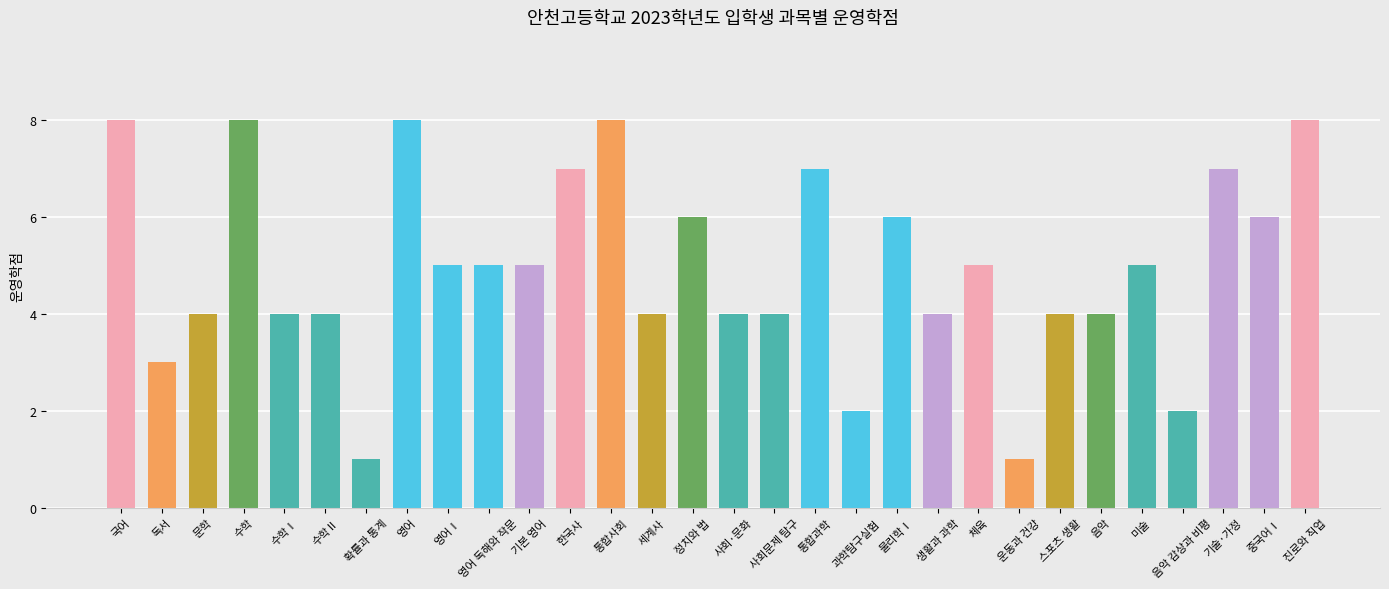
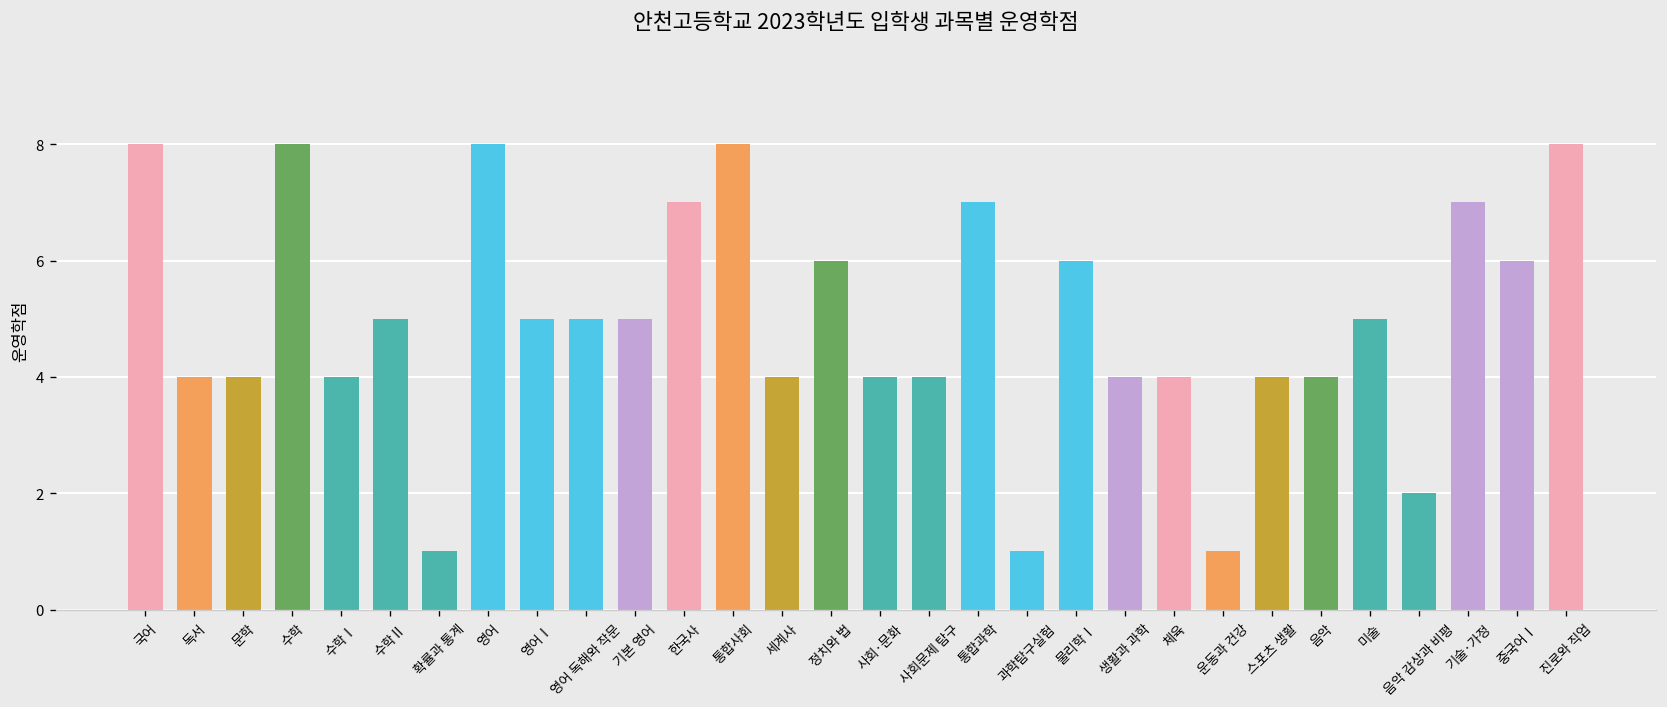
  {
    "국어": 8,
-   "독서": 3,
+   "독서": 4,
    "문학": 4,
    "수학": 8,
    "수학Ⅰ": 4,
-   "수학Ⅱ": 4,
+   "수학Ⅱ": 5,
    "확률과 통계": 1,
    "영어": 8,
    "영어Ⅰ": 5,
    "영어 독해와 작문": 5,
    "기본 영어": 5,
    "한국사": 7,
    "통합사회": 8,
    "세계사": 4,
    "정치와 법": 6,
    "사회·문화": 4,
    "사회문제 탐구": 4,
    "통합과학": 7,
-   "과학탐구실험": 2,
+   "과학탐구실험": 1,
    "물리학Ⅰ": 6,
    "생활과 과학": 4,
-   "체육": 5,
+   "체육": 4,
    "운동과 건강": 1,
    "스포츠 생활": 4,
    "음악": 4,
    "미술": 5,
    "음악 감상과 비평": 2,
    "기술·가정": 7,
    "중국어Ⅰ": 6,
    "진로와 직업": 8
  }
